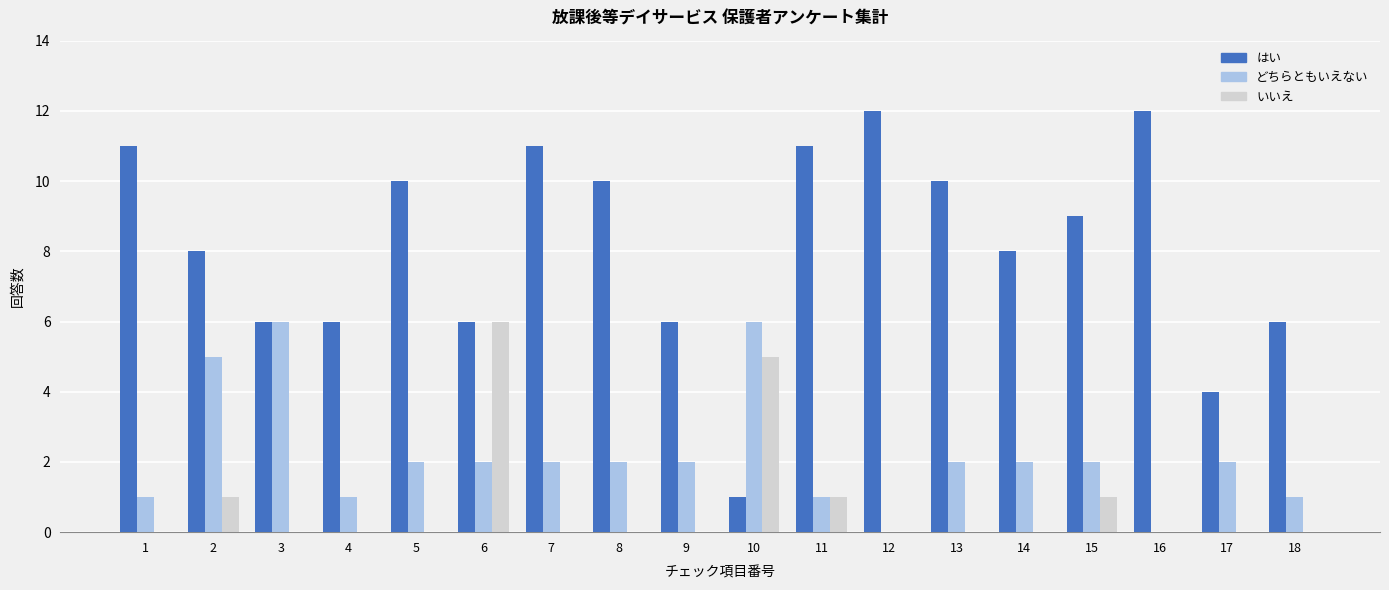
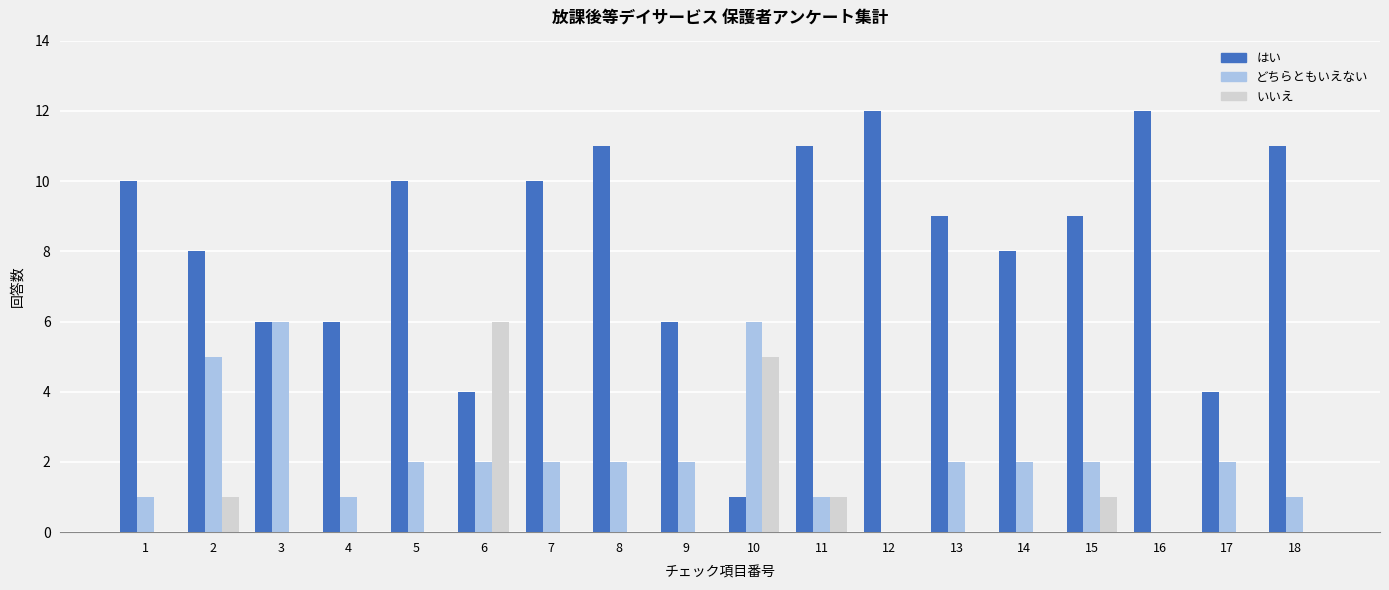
  {
    "はい": {
-     "1": 11,
+     "1": 10,
      "2": 8,
      "3": 6,
      "4": 6,
      "5": 10,
-     "6": 6,
-     "7": 11,
-     "8": 10,
+     "6": 4,
+     "7": 10,
+     "8": 11,
      "9": 6,
      "10": 1,
      "11": 11,
      "12": 12,
-     "13": 10,
+     "13": 9,
      "14": 8,
      "15": 9,
      "16": 12,
      "17": 4,
-     "18": 6
+     "18": 11
    }
  }
